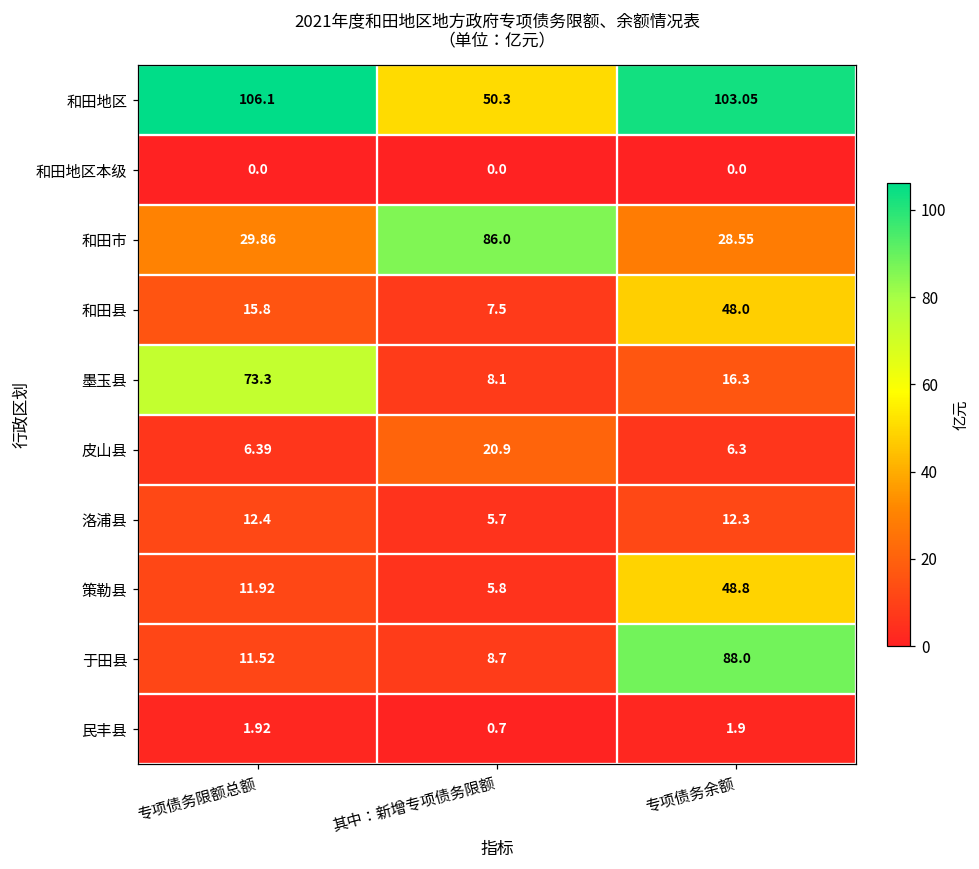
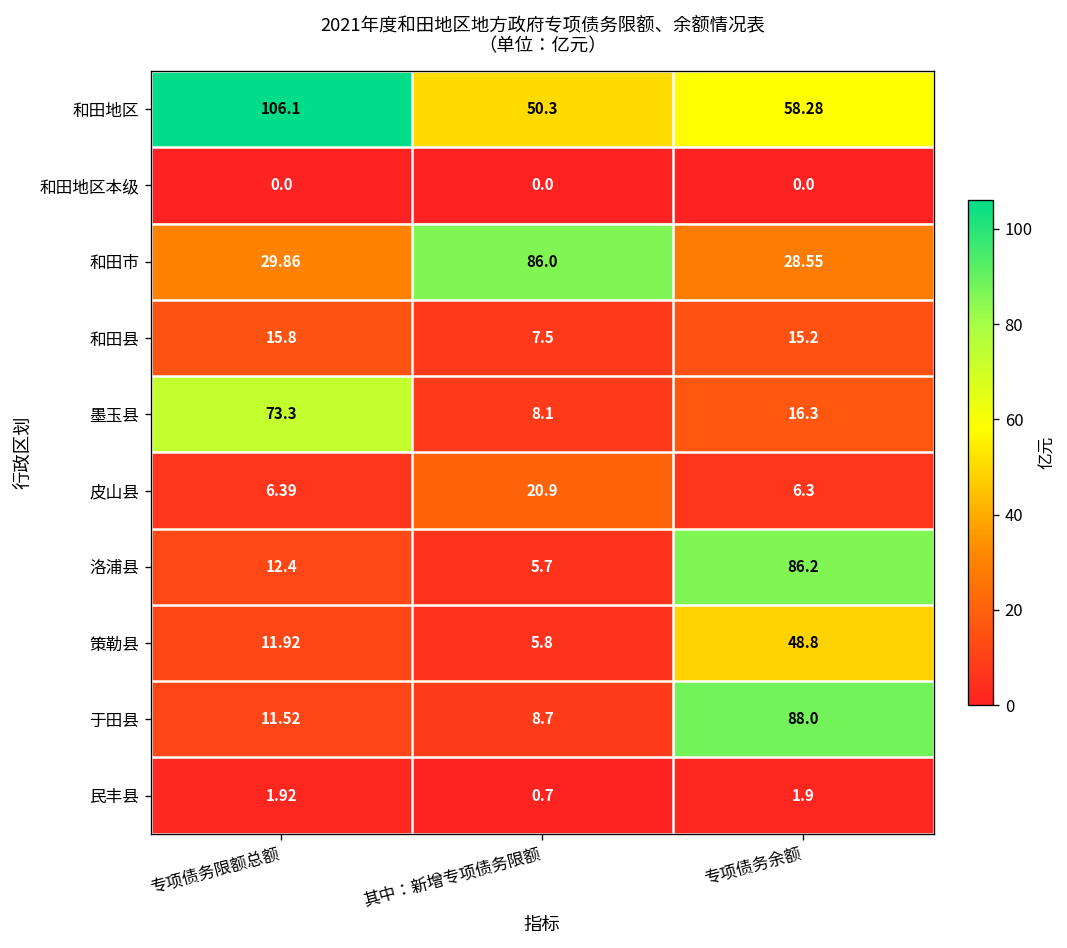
  {
    "和田地区": {
      "专项债务限额总额": 106.1,
      "其中：新增专项债务限额": 50.3,
-     "专项债务余额": 103.05
+     "专项债务余额": 58.28
    },
    "和田地区本级": {
      "专项债务限额总额": 0.0,
      "其中：新增专项债务限额": 0.0,
      "专项债务余额": 0.0
    },
    "和田市": {
      "专项债务限额总额": 29.86,
      "其中：新增专项债务限额": 86.0,
      "专项债务余额": 28.55
    },
    "和田县": {
      "专项债务限额总额": 15.8,
      "其中：新增专项债务限额": 7.5,
-     "专项债务余额": 48.0
+     "专项债务余额": 15.2
    },
    "墨玉县": {
      "专项债务限额总额": 73.3,
      "其中：新增专项债务限额": 8.1,
      "专项债务余额": 16.3
    },
    "皮山县": {
      "专项债务限额总额": 6.39,
      "其中：新增专项债务限额": 20.9,
      "专项债务余额": 6.3
    },
    "洛浦县": {
      "专项债务限额总额": 12.4,
      "其中：新增专项债务限额": 5.7,
-     "专项债务余额": 12.3
+     "专项债务余额": 86.2
    },
    "策勒县": {
      "专项债务限额总额": 11.92,
      "其中：新增专项债务限额": 5.8,
      "专项债务余额": 48.8
    },
    "于田县": {
      "专项债务限额总额": 11.52,
      "其中：新增专项债务限额": 8.7,
      "专项债务余额": 88.0
    },
    "民丰县": {
      "专项债务限额总额": 1.92,
      "其中：新增专项债务限额": 0.7,
      "专项债务余额": 1.9
    }
  }
